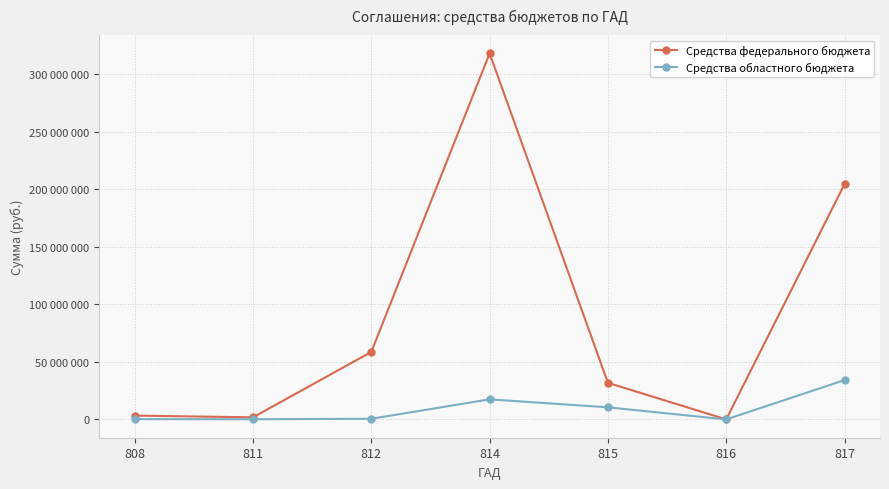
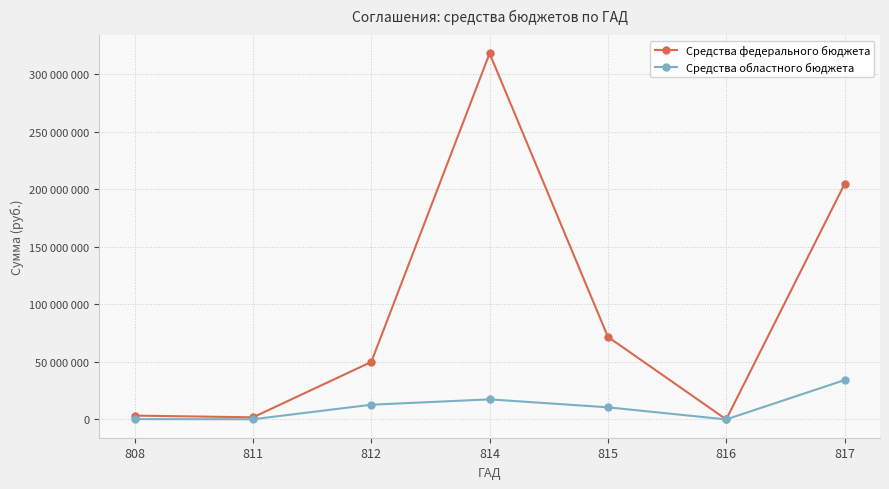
  {
    "Средства федерального бюджета": {
      "808": 3000000,
-     "812": 59000000,
+     "812": 50000000,
      "814": 318000000,
-     "815": 32000000,
+     "815": 72000000,
      "817": 204000000
    },
    "Средства областного бюджета": {
      "808": 0,
-     "812": 1000000,
+     "812": 13000000,
      "814": 17000000,
      "815": 11000000,
      "817": 34000000
    }
  }
